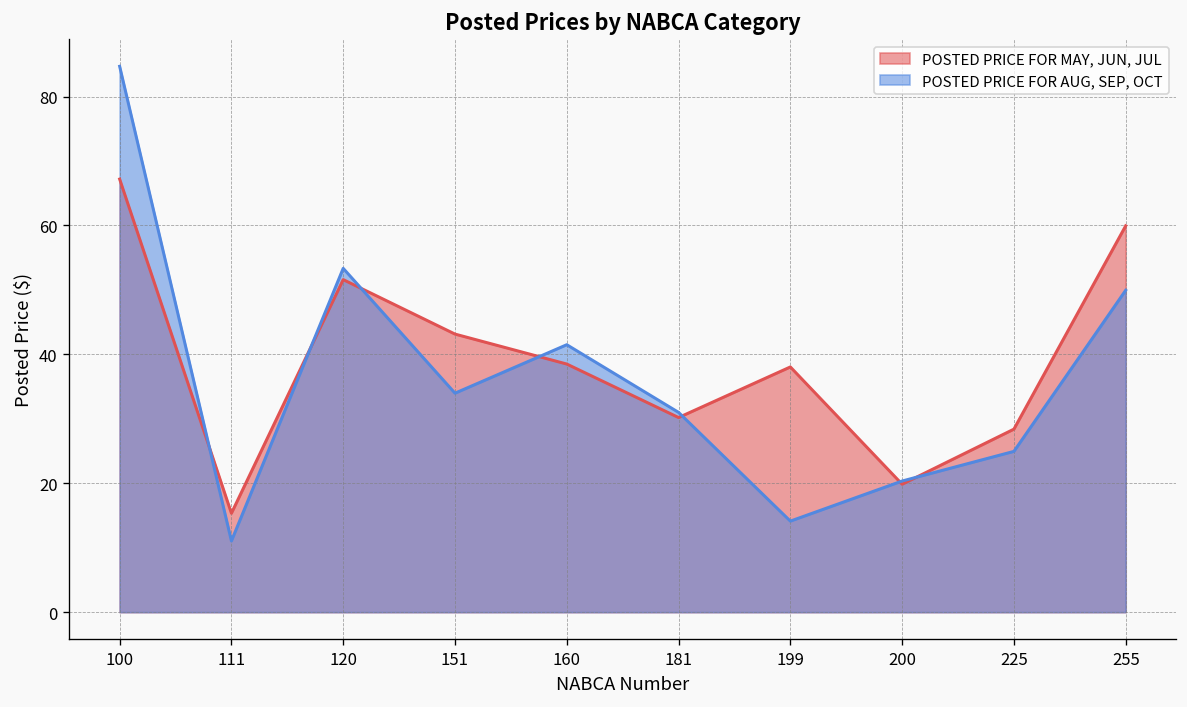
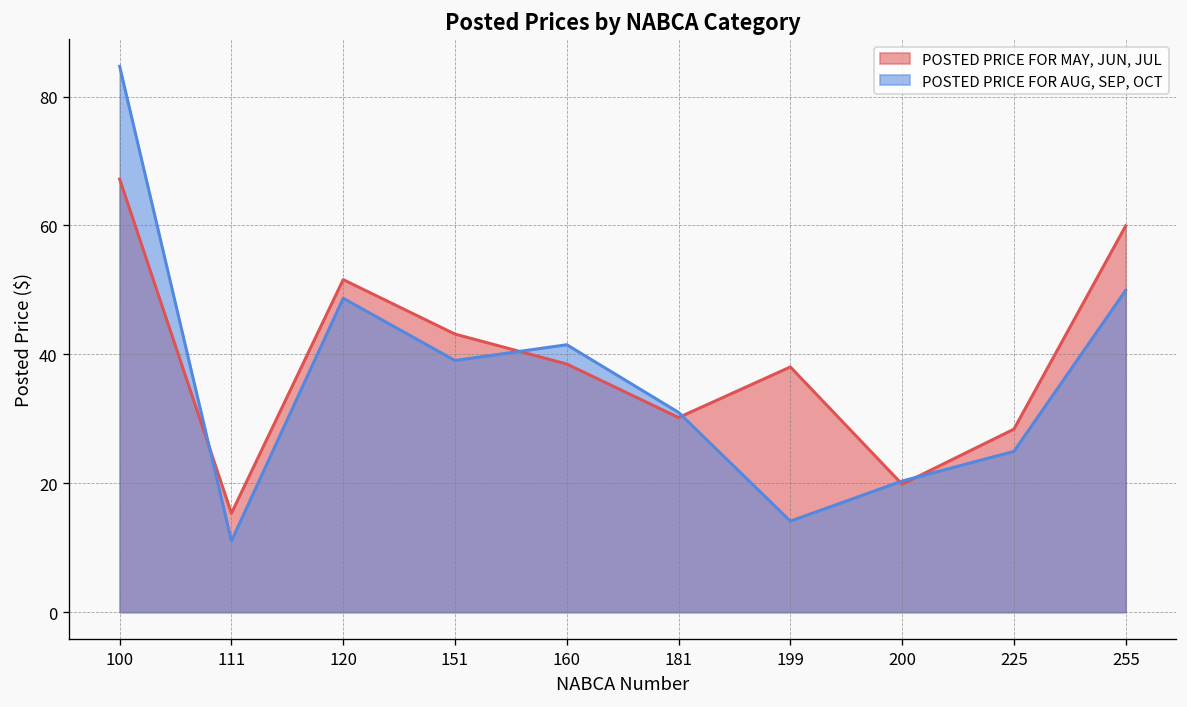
  {
    "POSTED PRICE FOR MAY, JUN, JUL": {
      "100": 67,
      "111": 15,
      "120": 52,
      "151": 43,
      "160": 39,
      "181": 30,
      "199": 38,
      "200": 20,
      "225": 28,
      "255": 60
    },
    "POSTED PRICE FOR AUG, SEP, OCT": {
      "100": 85,
      "111": 11,
-     "120": 53,
-     "151": 34,
+     "120": 49,
+     "151": 39,
      "160": 42,
      "181": 31,
      "199": 14,
      "200": 20,
      "225": 25,
      "255": 50
    }
  }
